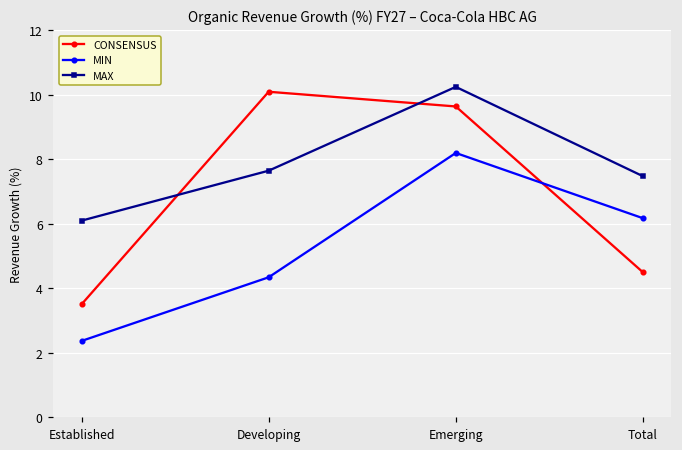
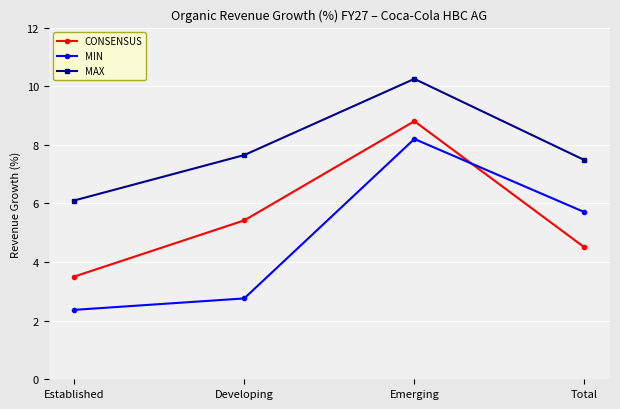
  {
    "CONSENSUS": {
      "Established": 3.5,
-     "Developing": 10.1,
-     "Emerging": 9.6,
+     "Developing": 5.4,
+     "Emerging": 8.8,
      "Total": 4.5
    },
    "MIN": {
      "Established": 2.4,
-     "Developing": 4.3,
+     "Developing": 2.8,
      "Emerging": 8.2,
-     "Total": 6.2
+     "Total": 5.7
    },
    "MAX": {
      "Established": 6.1,
      "Developing": 7.7,
      "Emerging": 10.3,
      "Total": 7.5
    }
  }
